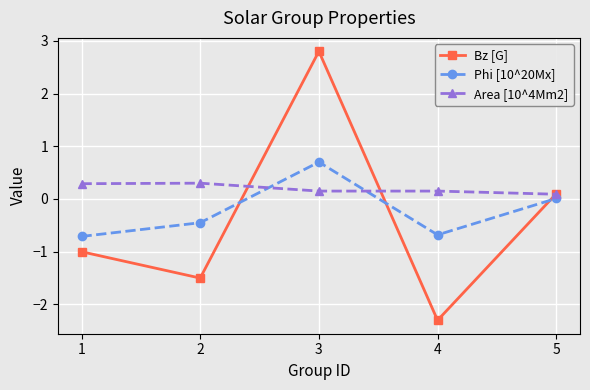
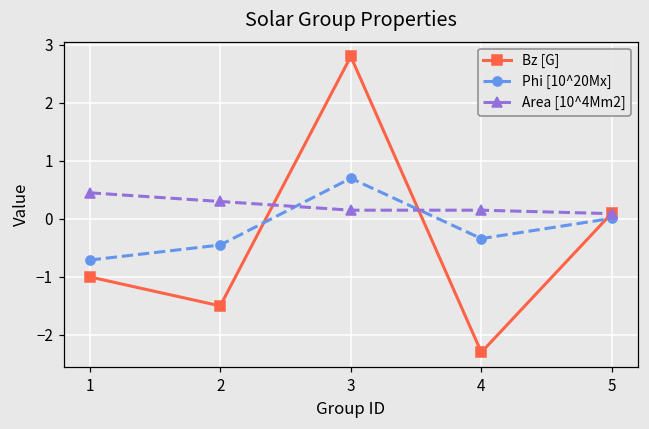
  {
    "Bz [G]": {
      "1": -1.0,
      "2": -1.5,
      "3": 2.8,
      "4": -2.3
    },
    "Phi [10^20Mx]": {
      "1": -0.7,
      "2": -0.5,
      "3": 0.7,
-     "4": -0.7,
+     "4": -0.3,
      "5": 0.0
    },
    "Area [10^4Mm2]": {
-     "1": 0.3,
+     "1": 0.5,
      "2": 0.3,
      "3": 0.2,
      "4": 0.2
    }
  }
